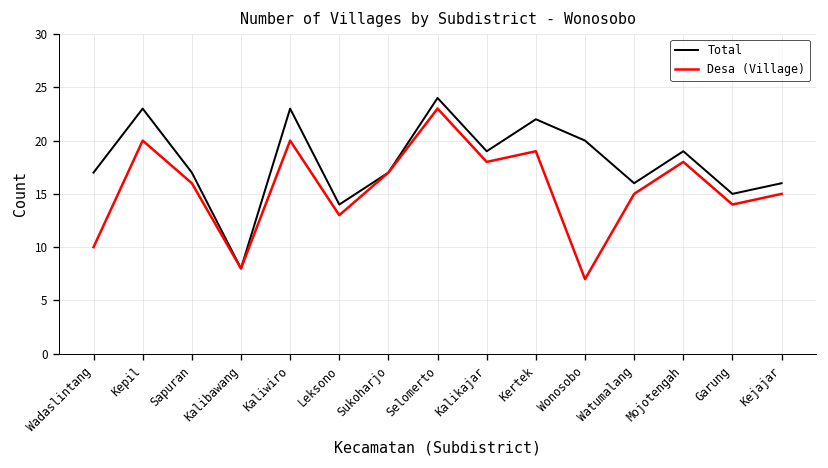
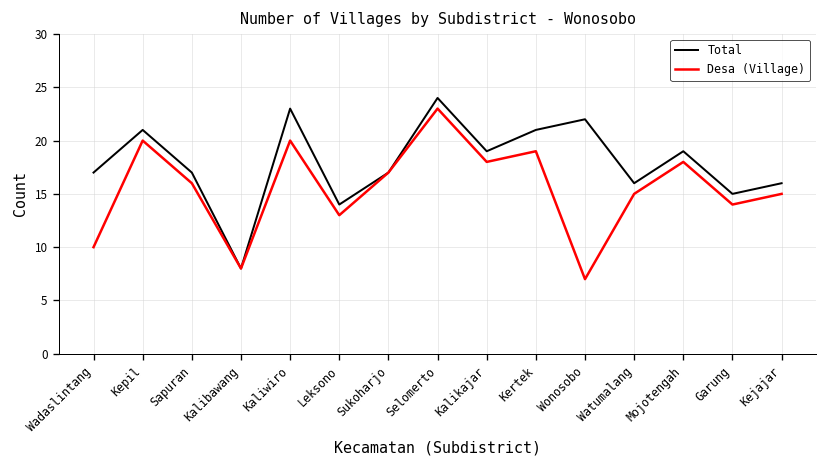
  {
    "Total": {
      "Wadaslintang": 17,
-     "Kepil": 23,
+     "Kepil": 21,
      "Sapuran": 17,
      "Kaliwiro": 23,
      "Leksono": 14,
      "Selomerto": 24,
      "Kalikajar": 19,
-     "Kertek": 22,
-     "Wonosobo": 20,
+     "Kertek": 21,
+     "Wonosobo": 22,
      "Watumalang": 16,
      "Mojotengah": 19,
      "Garung": 15,
      "Kejajar": 16
    },
    "Desa (Village)": {
      "Wadaslintang": 10,
      "Kepil": 20,
      "Sapuran": 16,
      "Kaliwiro": 20,
      "Leksono": 13,
      "Selomerto": 23,
      "Kalikajar": 18,
      "Kertek": 19,
      "Wonosobo": 7,
      "Watumalang": 15,
      "Mojotengah": 18,
      "Garung": 14,
      "Kejajar": 15
    }
  }
